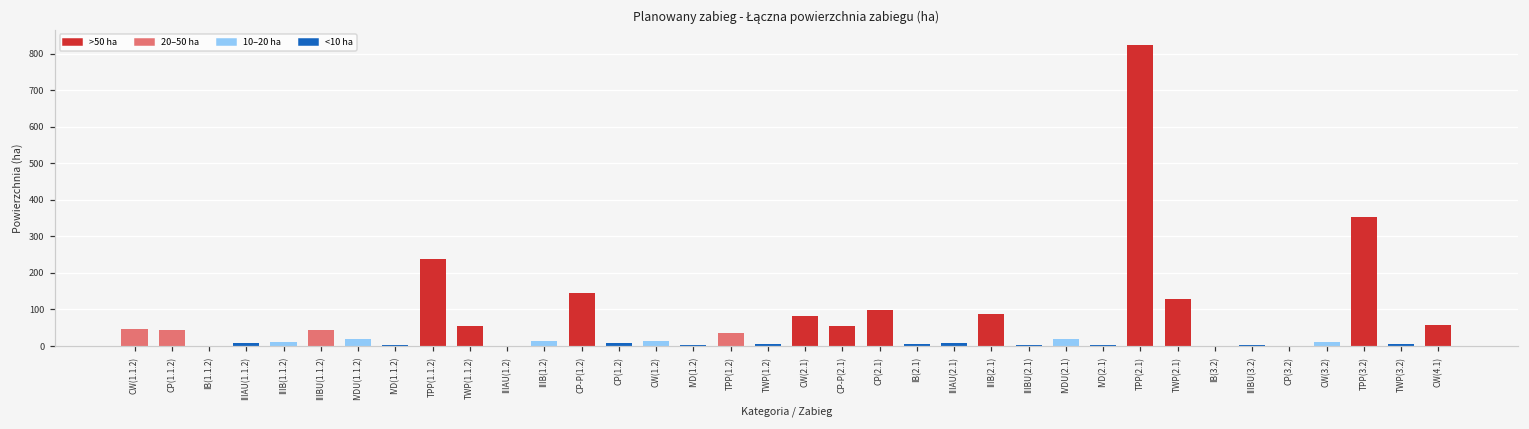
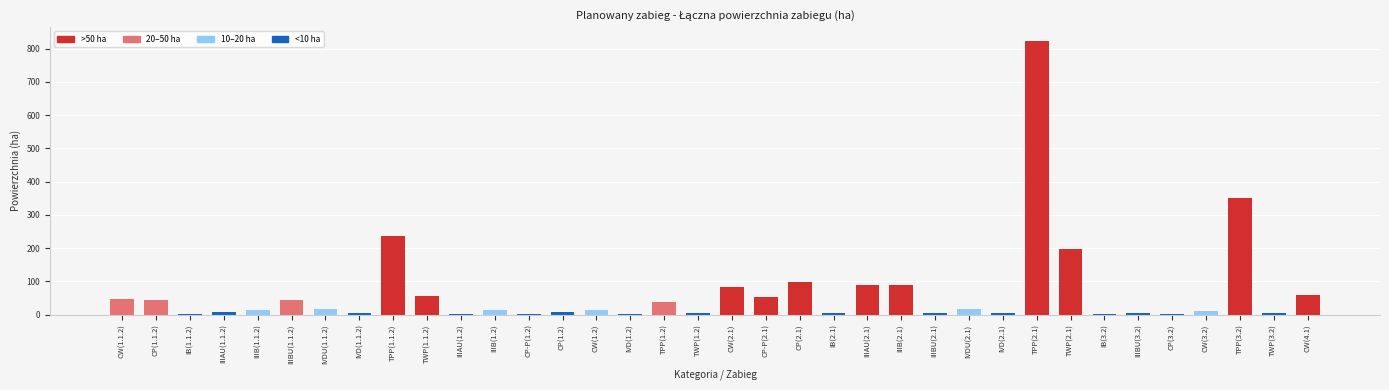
  {
    "CW(1.1.2)": 50,
    "CP(1.1.2)": 40,
    "IIIAU(1.1.2)": 10,
    "IIIB(1.1.2)": 10,
    "IIIBU(1.1.2)": 40,
    "IVDU(1.1.2)": 20,
    "TPP(1.1.2)": 240,
    "TWP(1.1.2)": 60,
    "IIIB(1.2)": 10,
-   "CP-P(1.2)": 140,
+   "CP-P(1.2)": 0,
    "CP(1.2)": 10,
    "CW(1.2)": 10,
    "TPP(1.2)": 40,
    "CW(2.1)": 80,
    "CP-P(2.1)": 50,
    "CP(2.1)": 100,
-   "IIIAU(2.1)": 10,
+   "IIIAU(2.1)": 90,
    "IIIB(2.1)": 90,
    "IVDU(2.1)": 20,
    "TPP(2.1)": 820,
-   "TWP(2.1)": 130,
+   "TWP(2.1)": 200,
    "CW(3.2)": 10,
    "TPP(3.2)": 350,
    "CW(4.1)": 60
  }
